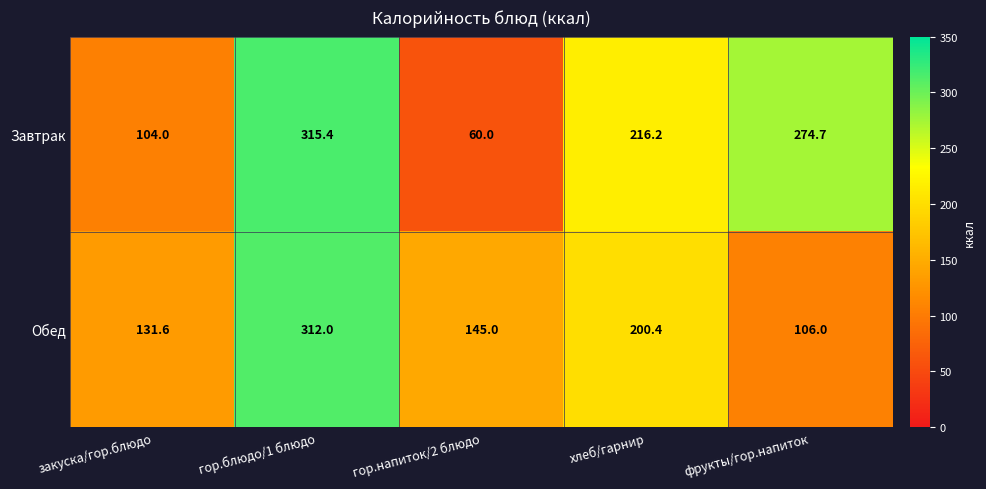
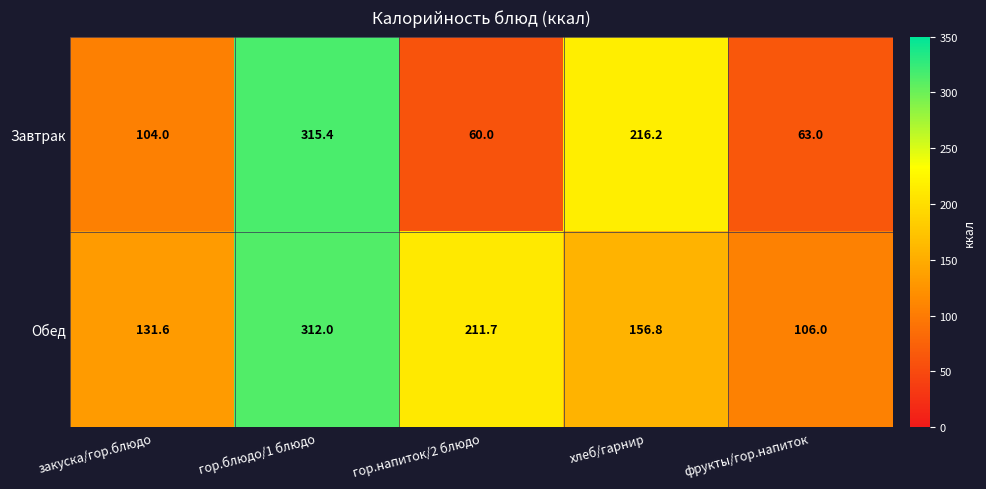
  {
    "Завтрак": {
      "закуска/гор.блюдо": 104.0,
      "гор.блюдо/1 блюдо": 315.4,
      "гор.напиток/2 блюдо": 60.0,
      "хлеб/гарнир": 216.2,
-     "фрукты/гор.напиток": 274.7
+     "фрукты/гор.напиток": 63.0
    },
    "Обед": {
      "закуска/гор.блюдо": 131.6,
      "гор.блюдо/1 блюдо": 312.0,
-     "гор.напиток/2 блюдо": 145.0,
-     "хлеб/гарнир": 200.4,
+     "гор.напиток/2 блюдо": 211.7,
+     "хлеб/гарнир": 156.8,
      "фрукты/гор.напиток": 106.0
    }
  }
